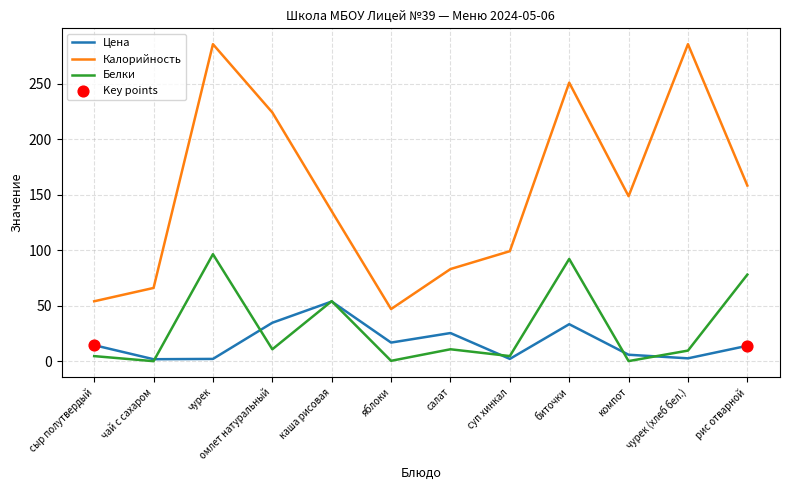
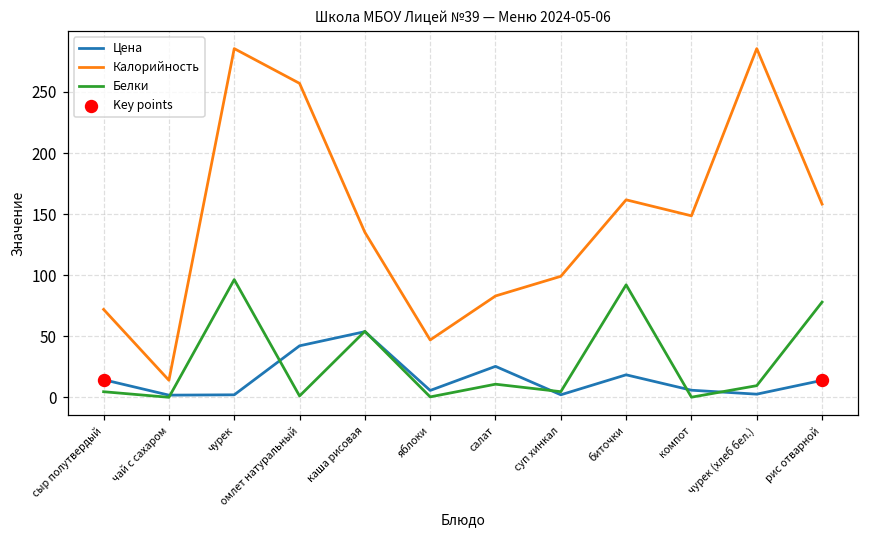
  {
    "Цена": {
      "чурек": 2,
-     "омлет натуральный": 35,
-     "яблоки": 17,
+     "омлет натуральный": 42,
+     "яблоки": 6,
      "салат": 25,
      "суп хинкал": 2,
-     "биточки": 33,
+     "биточки": 18,
      "компот": 6,
      "чурек (хлеб бел.)": 3
    },
    "Калорийность": {
-     "сыр полутвердый": 54,
-     "чай с сахаром": 66,
+     "сыр полутвердый": 72,
+     "чай с сахаром": 14,
      "чурек": 285,
-     "омлет натуральный": 224,
+     "омлет натуральный": 257,
      "каша рисовая": 135,
      "яблоки": 47,
      "салат": 83,
      "суп хинкал": 99,
-     "биточки": 251,
+     "биточки": 162,
      "компот": 149,
      "чурек (хлеб бел.)": 285,
      "рис отварной": 158
    },
    "Белки": {
      "сыр полутвердый": 5,
      "чурек": 96,
-     "омлет натуральный": 11,
+     "омлет натуральный": 1,
      "яблоки": 0,
      "салат": 11,
      "суп хинкал": 5,
      "биточки": 92,
      "компот": 0,
      "чурек (хлеб бел.)": 10,
      "рис отварной": 78
    }
  }
